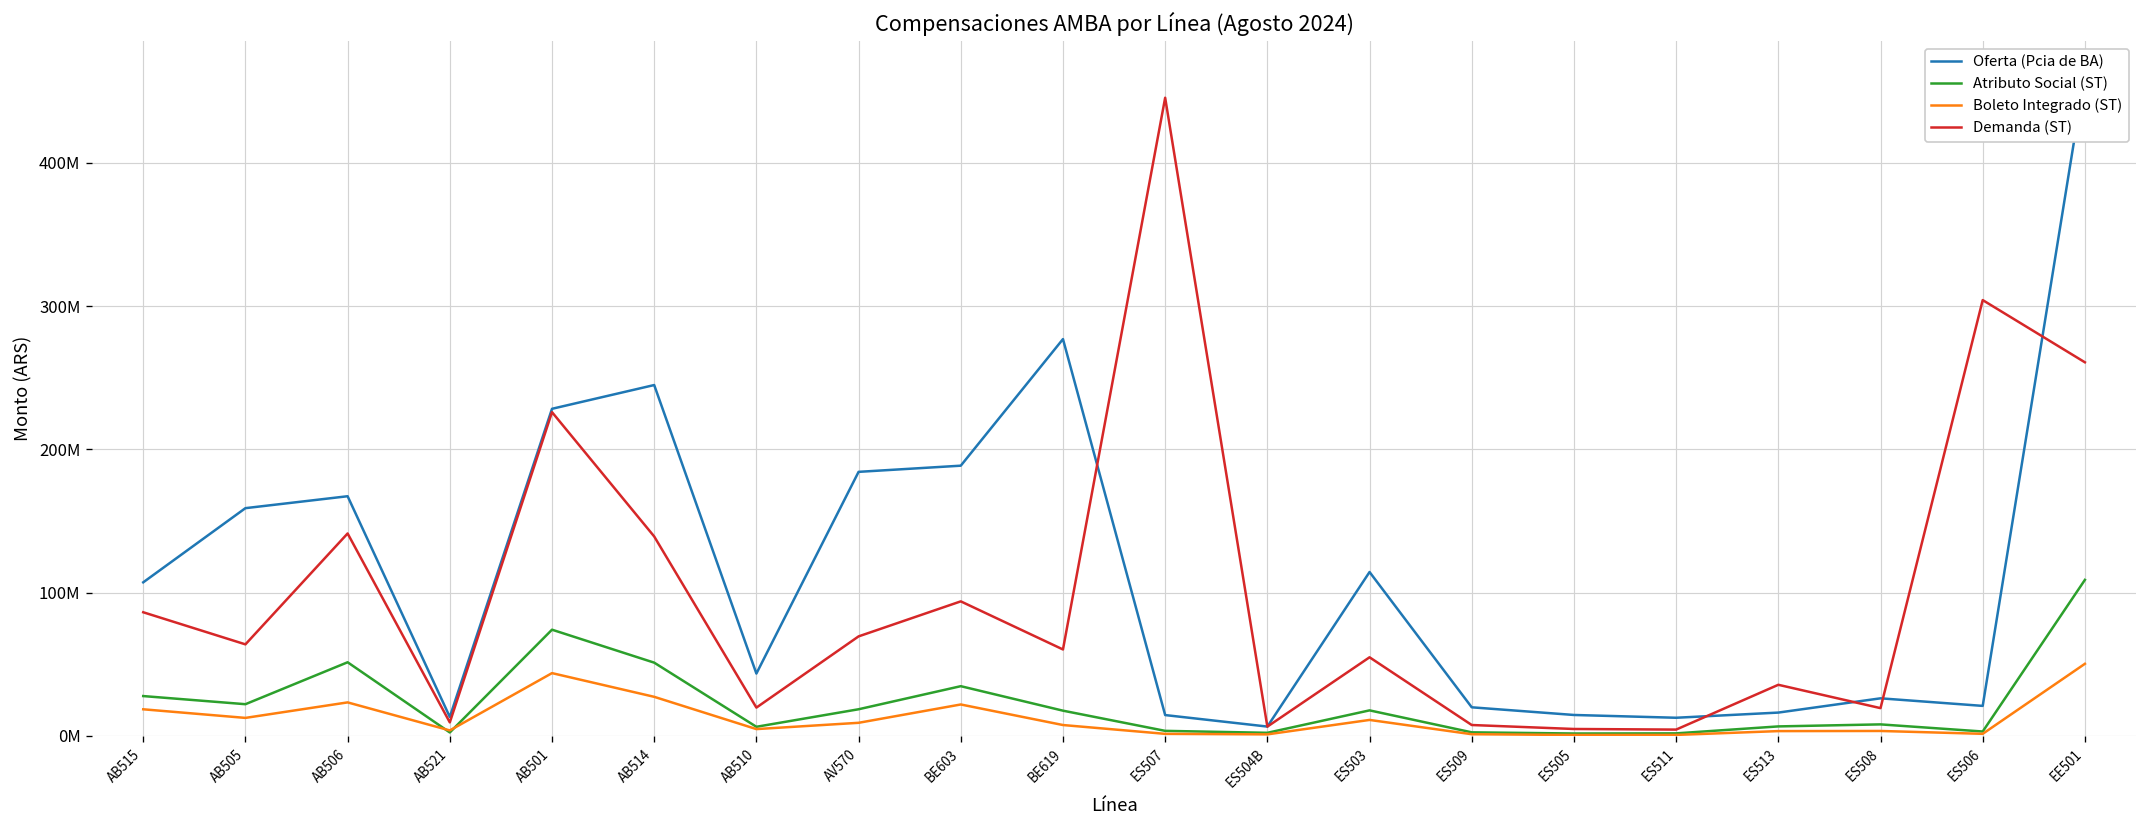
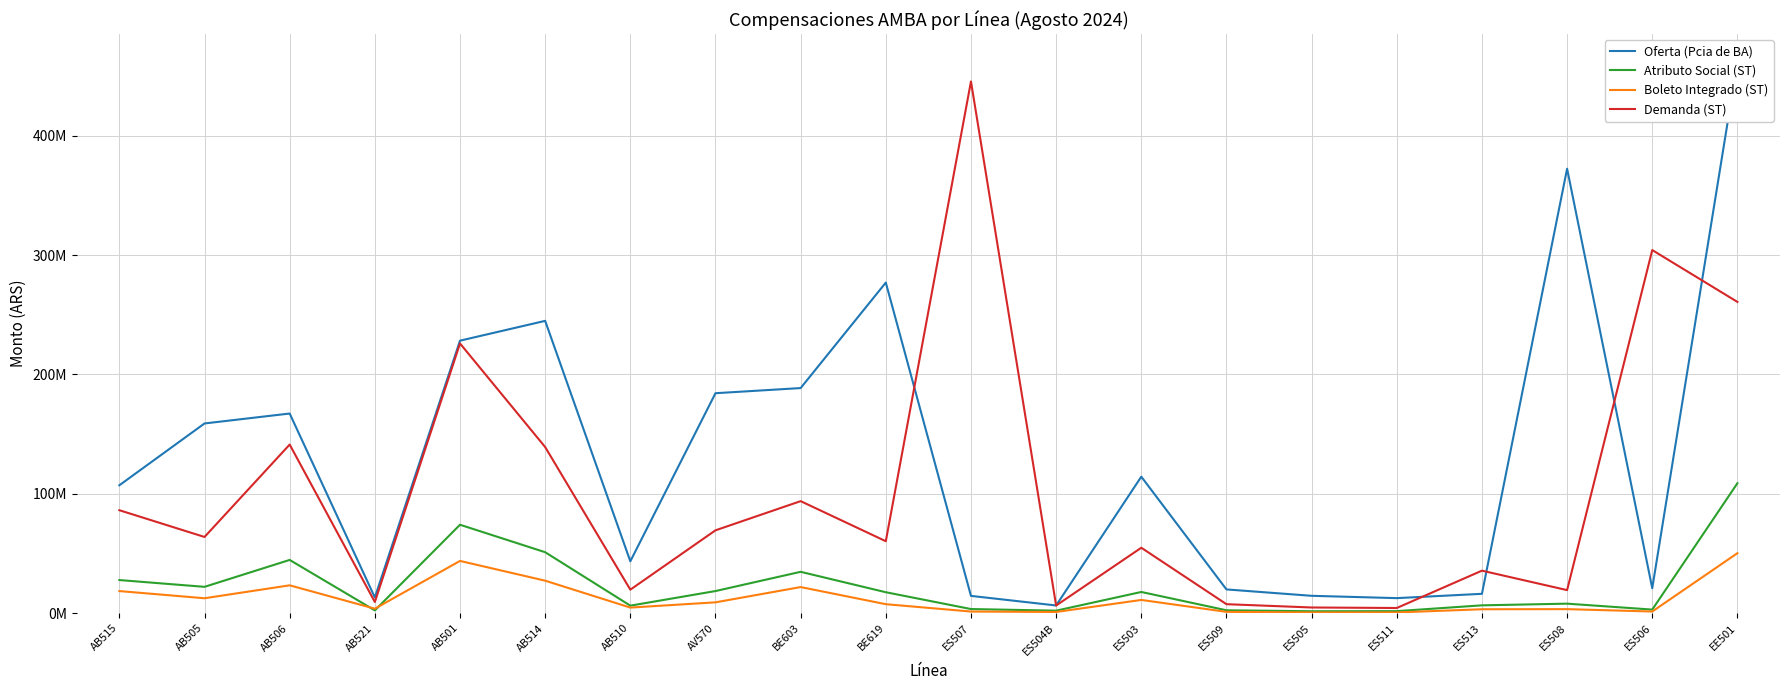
  {
    "Oferta (Pcia de BA)": {
      "AB515": 107000000,
      "AB505": 159000000,
      "AB506": 167000000,
      "AB521": 13000000,
      "AB501": 228000000,
      "AB514": 245000000,
      "AB510": 43000000,
      "AV570": 184000000,
      "BE603": 189000000,
      "BE619": 277000000,
      "ES507": 14000000,
      "ES503": 114000000,
      "ES509": 20000000,
      "ES505": 15000000,
      "ES511": 13000000,
      "ES513": 16000000,
-     "ES508": 26000000,
+     "ES508": 372000000,
      "ES506": 21000000
    },
    "Atributo Social (ST)": {
      "AB515": 28000000,
      "AB505": 22000000,
-     "AB506": 51000000,
+     "AB506": 45000000,
      "AB501": 74000000,
      "AB514": 51000000,
      "AV570": 19000000,
      "BE603": 35000000,
      "BE619": 18000000,
      "ES503": 18000000,
      "ES513": 7000000,
      "ES508": 8000000,
      "EE501": 109000000
    },
    "Boleto Integrado (ST)": {
      "AB515": 19000000,
      "AB505": 12000000,
      "AB506": 23000000,
      "AB501": 44000000,
      "AB514": 27000000,
      "AV570": 9000000,
      "BE603": 22000000,
      "BE619": 8000000,
      "ES503": 11000000,
      "ES513": 3000000,
      "ES508": 3000000,
      "EE501": 50000000
    },
    "Demanda (ST)": {
      "AB515": 86000000,
      "AB505": 64000000,
      "AB506": 141000000,
      "AB521": 9000000,
      "AB501": 226000000,
      "AB514": 139000000,
      "AB510": 20000000,
      "AV570": 69000000,
      "BE603": 94000000,
      "BE619": 60000000,
      "ES507": 446000000,
      "ES503": 55000000,
      "ES509": 8000000,
      "ES505": 5000000,
      "ES511": 4000000,
      "ES513": 36000000,
      "ES508": 19000000,
      "ES506": 304000000,
      "EE501": 261000000
    }
  }
